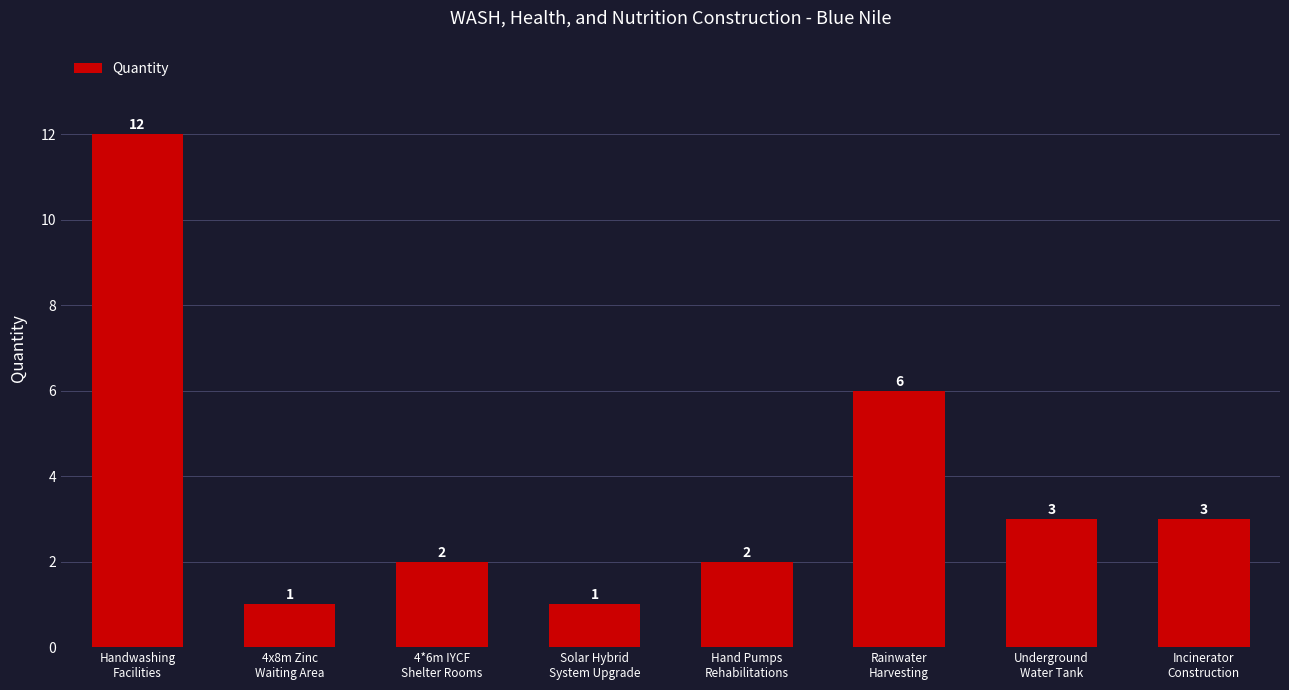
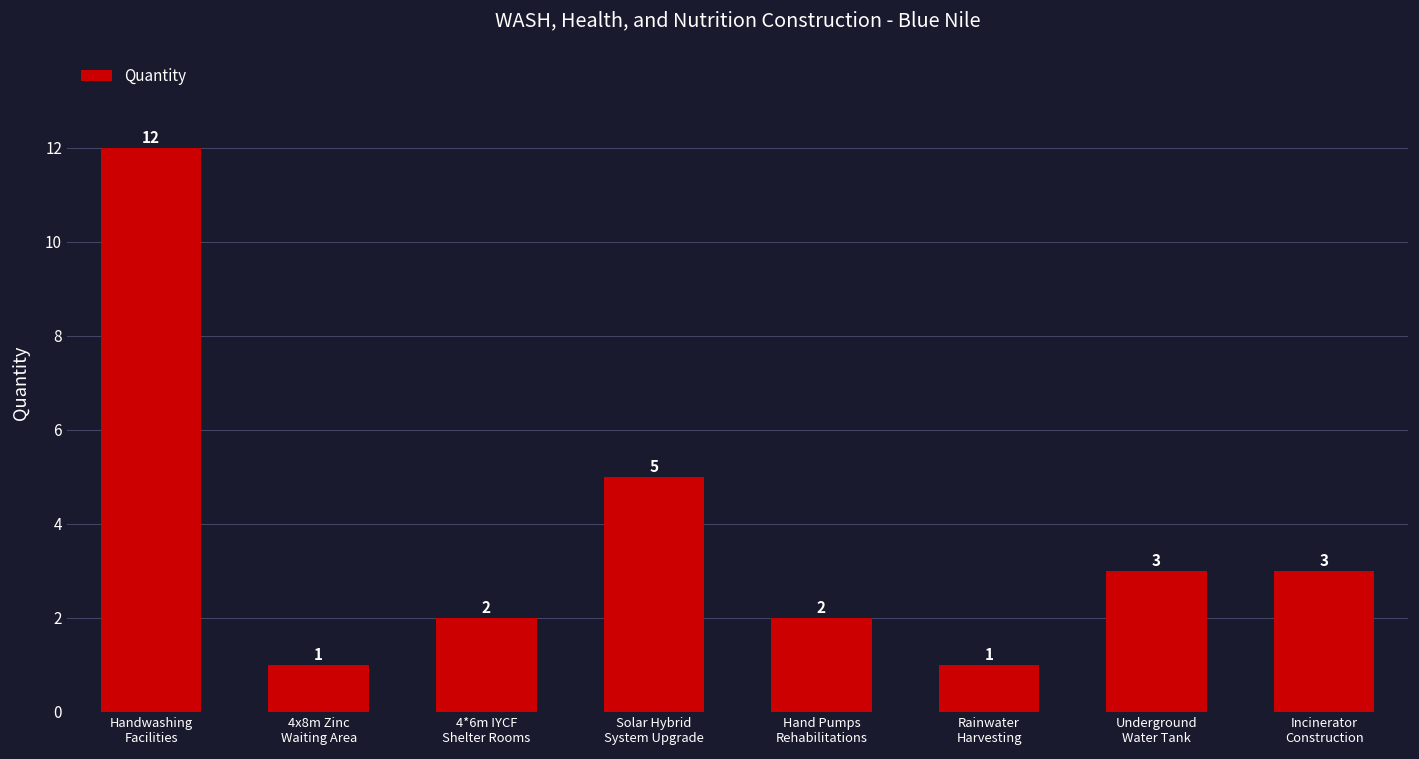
  {
    "Handwashing Facilities": 12,
    "4x8m Zinc Waiting Area": 1,
    "4*6m IYCF Shelter Rooms": 2,
-   "Solar Hybrid System Upgrade": 1,
+   "Solar Hybrid System Upgrade": 5,
    "Hand Pumps Rehabilitations": 2,
-   "Rainwater Harvesting": 6,
+   "Rainwater Harvesting": 1,
    "Underground Water Tank": 3,
    "Incinerator Construction": 3
  }
